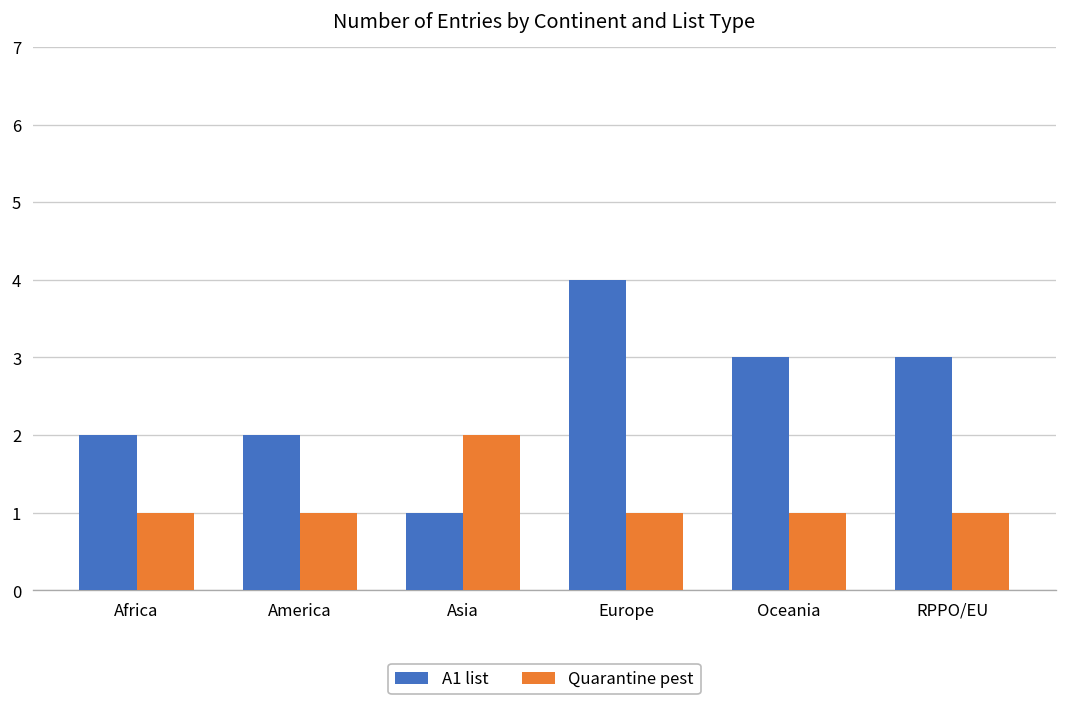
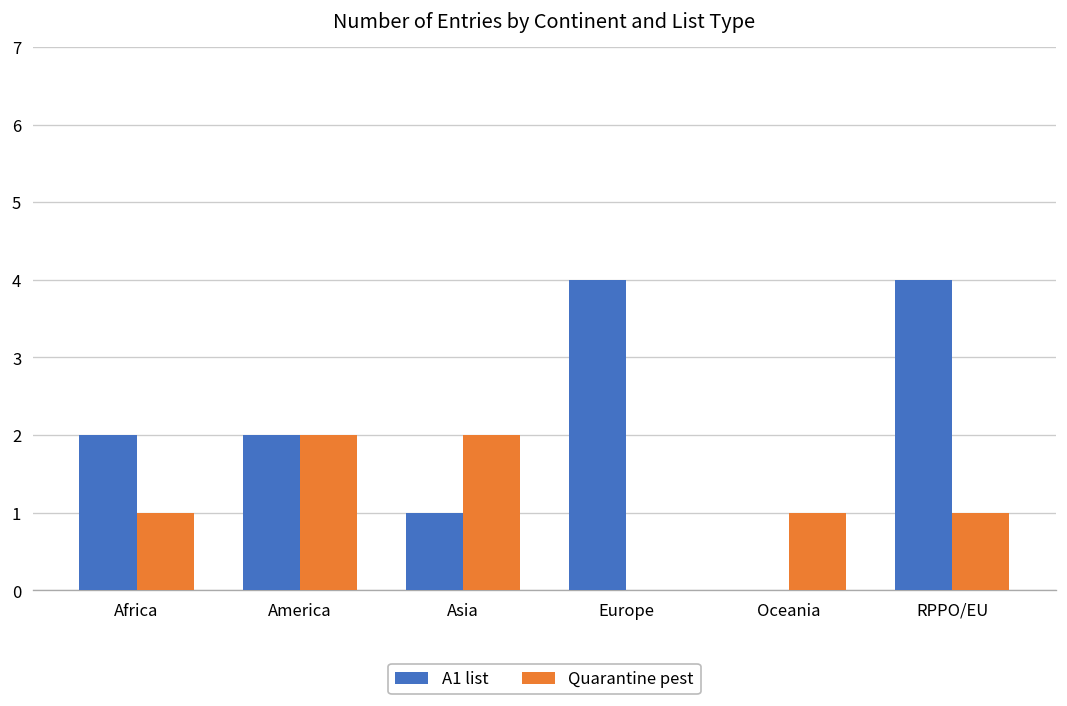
  {
    "A1 list": {
      "Africa": 2,
      "America": 2,
      "Asia": 1,
      "Europe": 4,
-     "Oceania": 3,
-     "RPPO/EU": 3
+     "Oceania": 0,
+     "RPPO/EU": 4
    },
    "Quarantine pest": {
      "Africa": 1,
-     "America": 1,
+     "America": 2,
      "Asia": 2,
-     "Europe": 1,
+     "Europe": 0,
      "Oceania": 1,
      "RPPO/EU": 1
    }
  }
